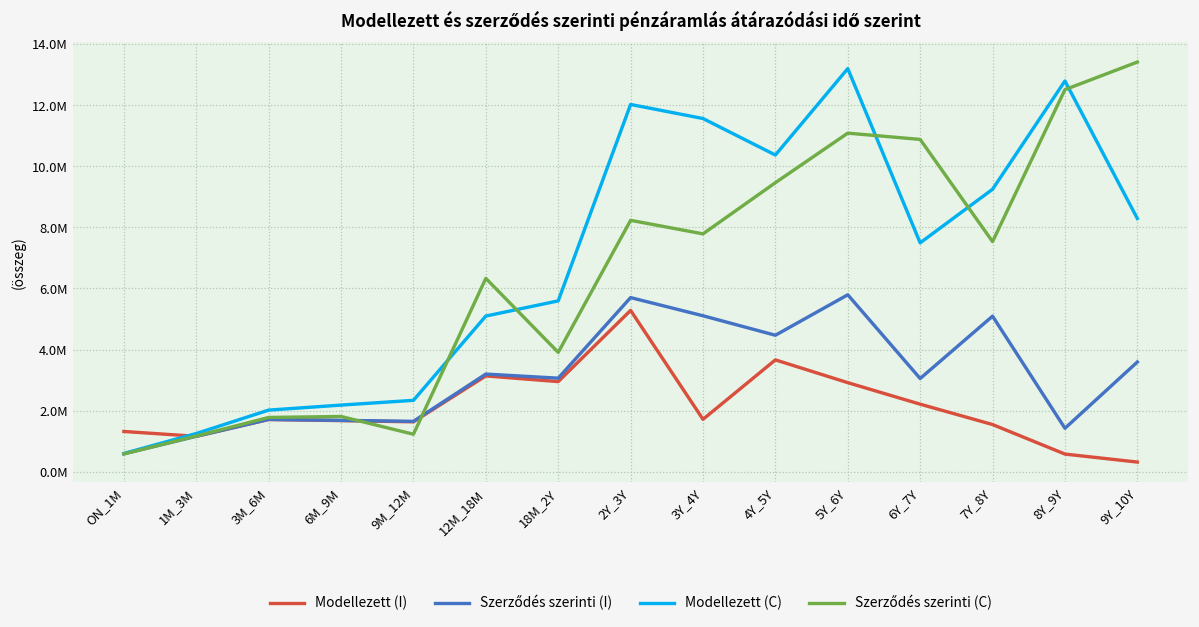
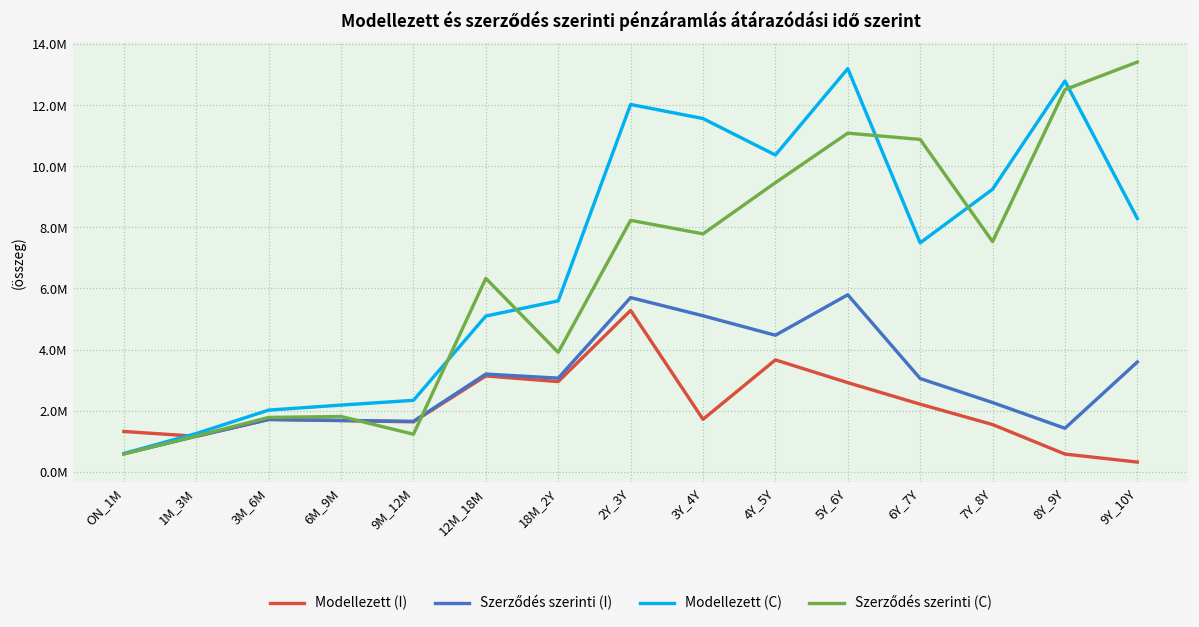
  {
    "Modellezett (I)": {
      "ON_1M": 1300000,
      "18M_2Y": 2900000,
      "2Y_3Y": 5300000,
      "3Y_4Y": 1700000,
      "4Y_5Y": 3700000,
      "5Y_6Y": 2900000,
      "6Y_7Y": 2200000,
      "7Y_8Y": 1500000,
      "8Y_9Y": 600000,
      "9Y_10Y": 300000
    },
    "Szerződés szerinti (I)": {
      "18M_2Y": 3100000,
      "2Y_3Y": 5700000,
      "3Y_4Y": 5100000,
      "4Y_5Y": 4500000,
      "5Y_6Y": 5800000,
      "6Y_7Y": 3000000,
-     "7Y_8Y": 5100000,
+     "7Y_8Y": 2300000,
      "8Y_9Y": 1400000,
      "9Y_10Y": 3600000
    },
    "Modellezett (C)": {
      "3M_6M": 2000000,
      "6M_9M": 2200000,
      "9M_12M": 2300000,
      "12M_18M": 5100000,
      "18M_2Y": 5600000,
      "2Y_3Y": 12000000,
      "3Y_4Y": 11600000,
      "4Y_5Y": 10400000,
      "5Y_6Y": 13200000,
      "6Y_7Y": 7500000,
      "7Y_8Y": 9300000,
      "8Y_9Y": 12800000,
      "9Y_10Y": 8300000
    },
    "Szerződés szerinti (C)": {
      "6M_9M": 1800000,
      "9M_12M": 1200000,
      "12M_18M": 6300000,
      "18M_2Y": 3900000,
      "2Y_3Y": 8200000,
      "3Y_4Y": 7800000,
      "4Y_5Y": 9500000,
      "5Y_6Y": 11100000,
      "6Y_7Y": 10900000,
      "7Y_8Y": 7500000,
      "8Y_9Y": 12500000,
      "9Y_10Y": 13400000
    }
  }
